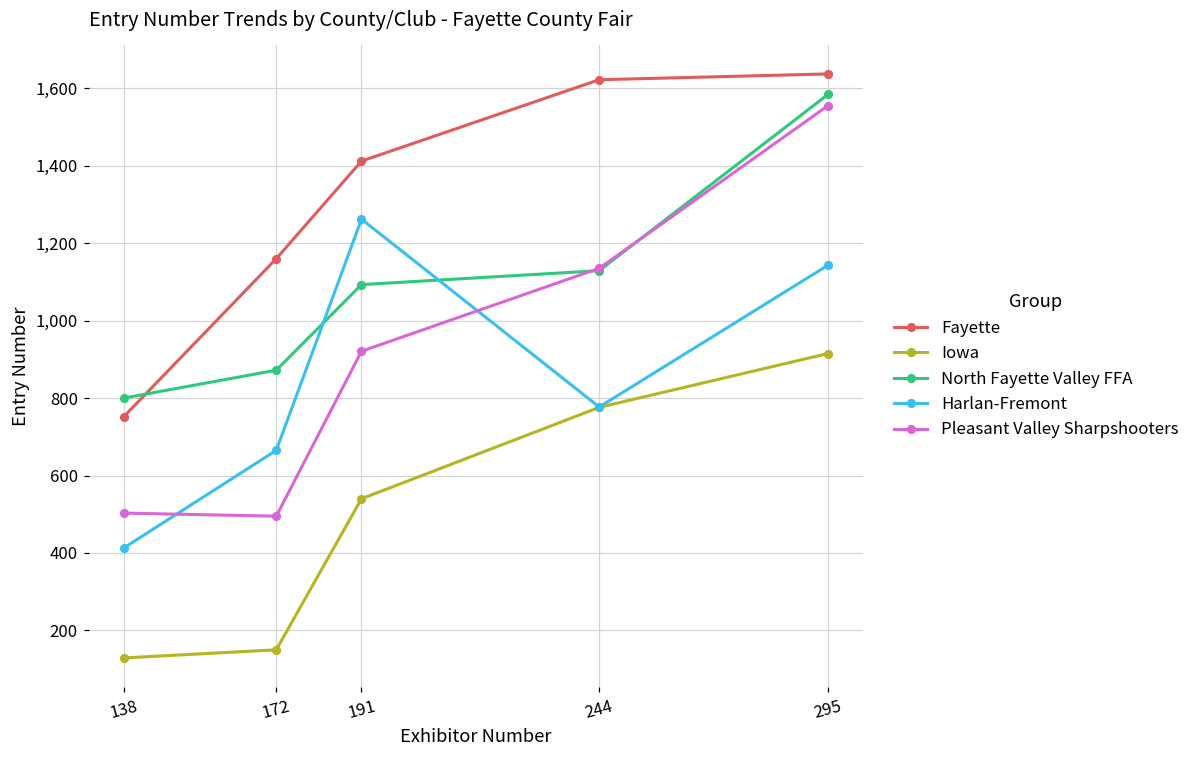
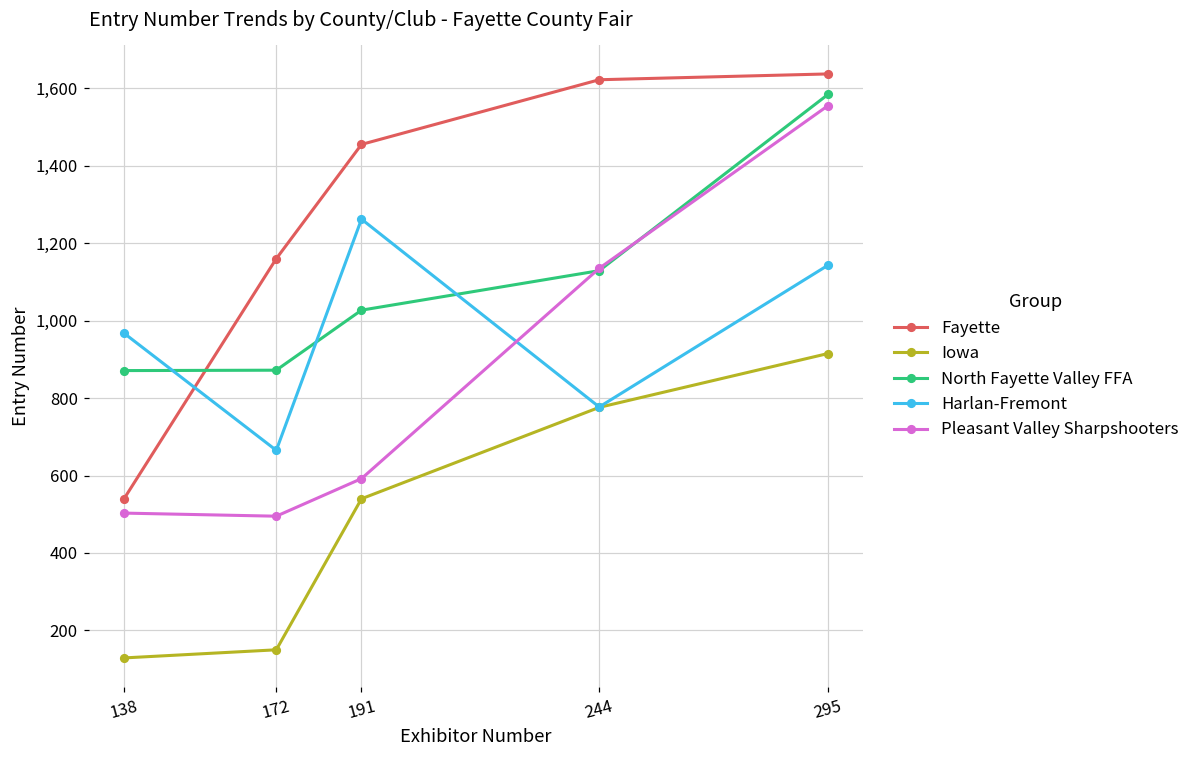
  {
    "Fayette": {
-     "138": "750",
+     "138": "540",
      "172": "1,160",
-     "191": "1,410",
+     "191": "1,460",
      "244": "1,620",
      "295": "1,640"
    },
    "Iowa": {
      "138": "130",
      "172": "150",
      "191": "540",
      "295": "920"
    },
    "North Fayette Valley FFA": {
-     "138": "800",
+     "138": "870",
      "172": "870",
-     "191": "1,090",
+     "191": "1,030",
      "295": "1,580"
    },
    "Harlan-Fremont": {
-     "138": "410",
+     "138": "970",
      "172": "670",
      "191": "1,260",
      "295": "1,140"
    },
    "Pleasant Valley Sharpshooters": {
      "138": "500",
      "172": "500",
-     "191": "920",
+     "191": "590",
      "295": "1,560"
    }
  }
